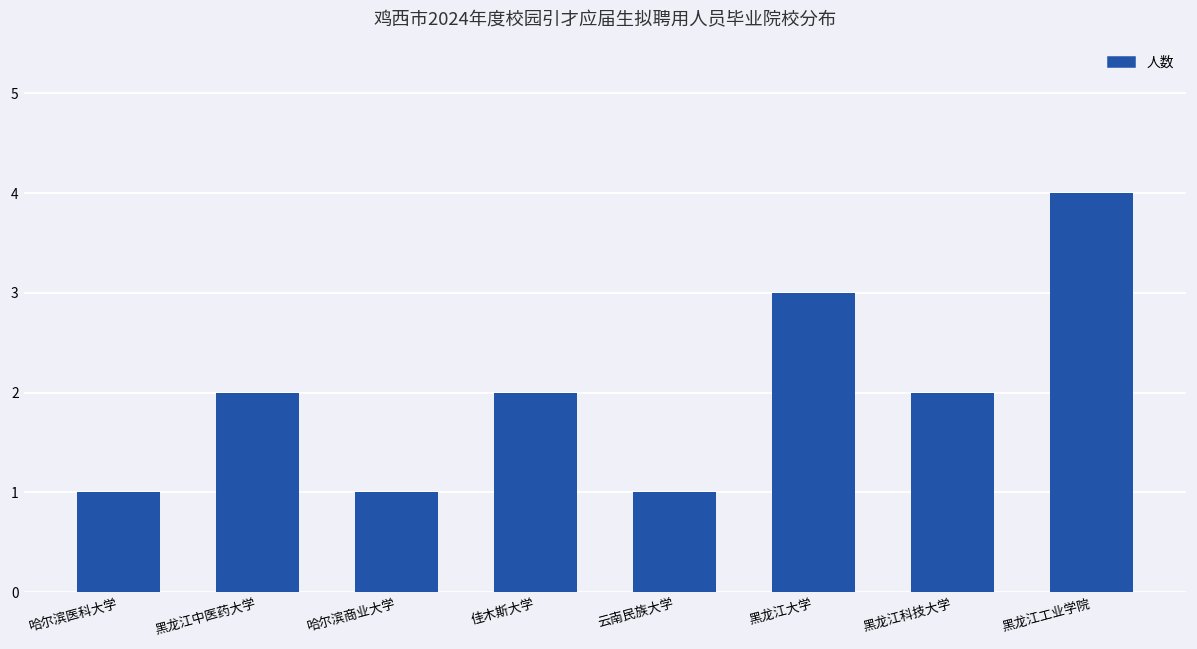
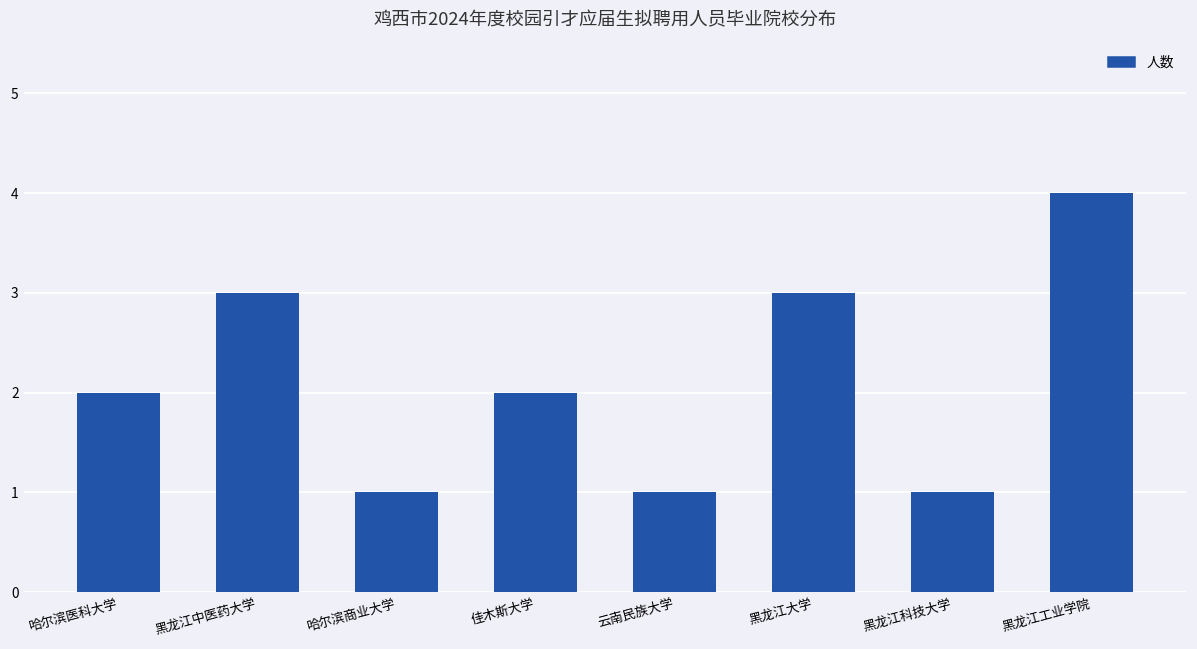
  {
-   "哈尔滨医科大学": 1,
-   "黑龙江中医药大学": 2,
+   "哈尔滨医科大学": 2,
+   "黑龙江中医药大学": 3,
    "哈尔滨商业大学": 1,
    "佳木斯大学": 2,
    "云南民族大学": 1,
    "黑龙江大学": 3,
-   "黑龙江科技大学": 2,
+   "黑龙江科技大学": 1,
    "黑龙江工业学院": 4
  }
